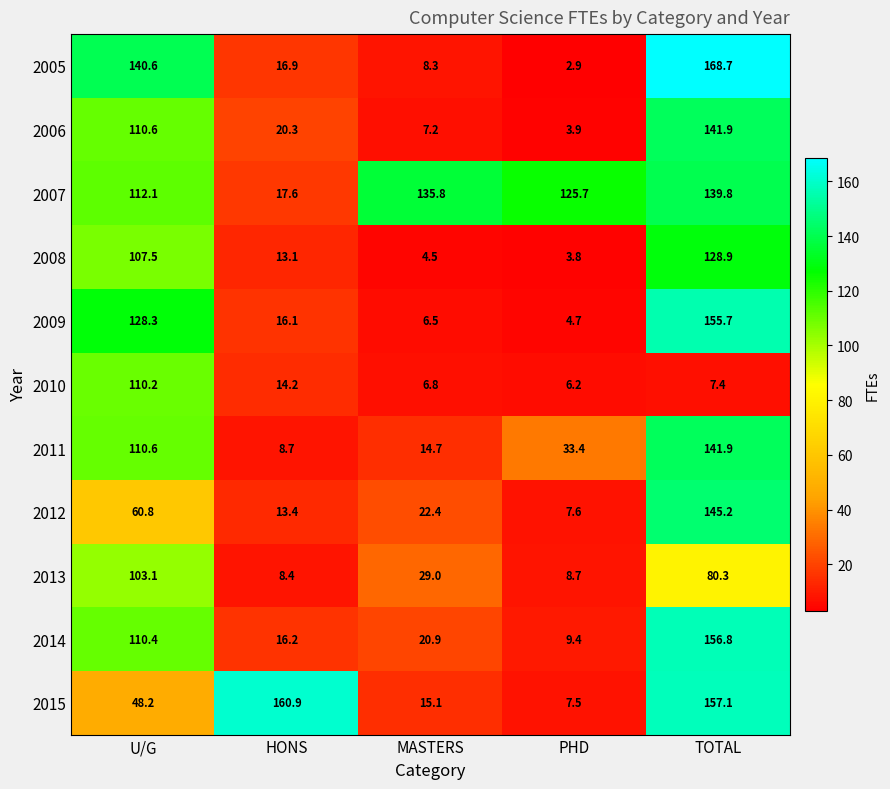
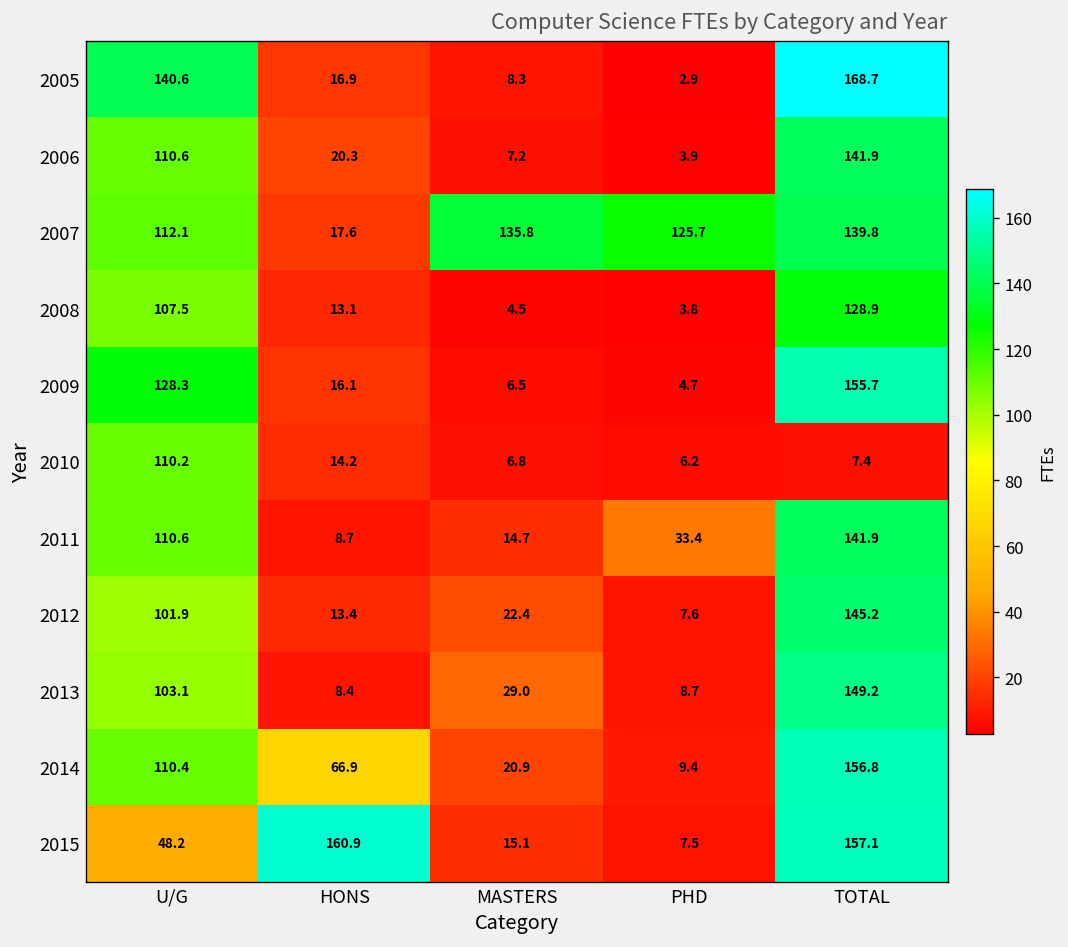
  {
    "2005": {
      "U/G": 140.6,
      "HONS": 16.9,
      "MASTERS": 8.3,
      "PHD": 2.9,
      "TOTAL": 168.7
    },
    "2006": {
      "U/G": 110.6,
      "HONS": 20.3,
      "MASTERS": 7.2,
      "PHD": 3.9,
      "TOTAL": 141.9
    },
    "2007": {
      "U/G": 112.1,
      "HONS": 17.6,
      "MASTERS": 135.8,
      "PHD": 125.7,
      "TOTAL": 139.8
    },
    "2008": {
      "U/G": 107.5,
      "HONS": 13.1,
      "MASTERS": 4.5,
      "PHD": 3.8,
      "TOTAL": 128.9
    },
    "2009": {
      "U/G": 128.3,
      "HONS": 16.1,
      "MASTERS": 6.5,
      "PHD": 4.7,
      "TOTAL": 155.7
    },
    "2010": {
      "U/G": 110.2,
      "HONS": 14.2,
      "MASTERS": 6.8,
      "PHD": 6.2,
      "TOTAL": 7.4
    },
    "2011": {
      "U/G": 110.6,
      "HONS": 8.7,
      "MASTERS": 14.7,
      "PHD": 33.4,
      "TOTAL": 141.9
    },
    "2012": {
-     "U/G": 60.8,
+     "U/G": 101.9,
      "HONS": 13.4,
      "MASTERS": 22.4,
      "PHD": 7.6,
      "TOTAL": 145.2
    },
    "2013": {
      "U/G": 103.1,
      "HONS": 8.4,
      "MASTERS": 29.0,
      "PHD": 8.7,
-     "TOTAL": 80.3
+     "TOTAL": 149.2
    },
    "2014": {
      "U/G": 110.4,
-     "HONS": 16.2,
+     "HONS": 66.9,
      "MASTERS": 20.9,
      "PHD": 9.4,
      "TOTAL": 156.8
    },
    "2015": {
      "U/G": 48.2,
      "HONS": 160.9,
      "MASTERS": 15.1,
      "PHD": 7.5,
      "TOTAL": 157.1
    }
  }
